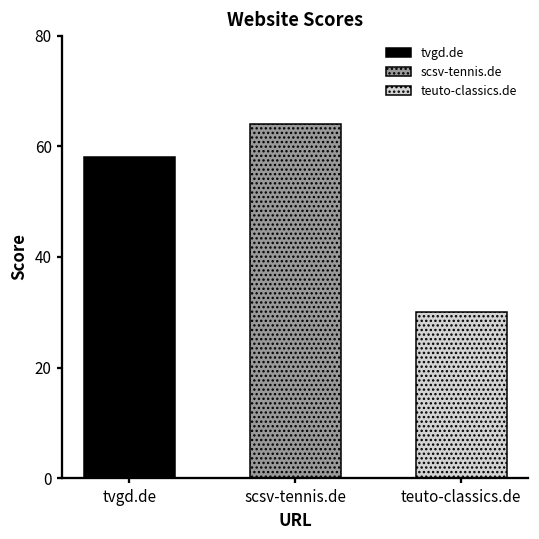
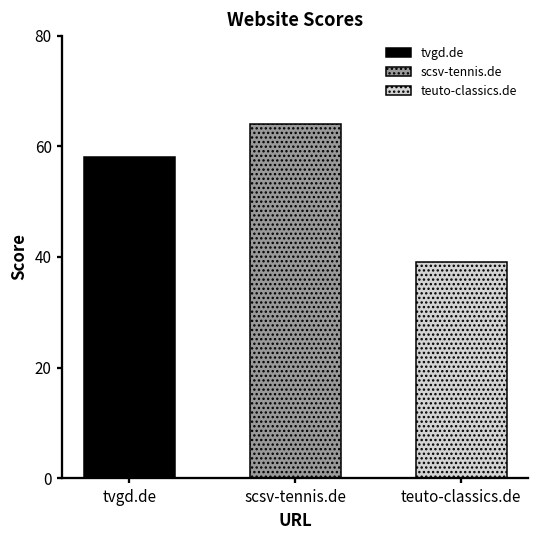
  {
    "tvgd.de": 58,
    "scsv-tennis.de": 64,
-   "teuto-classics.de": 30
+   "teuto-classics.de": 39
  }
